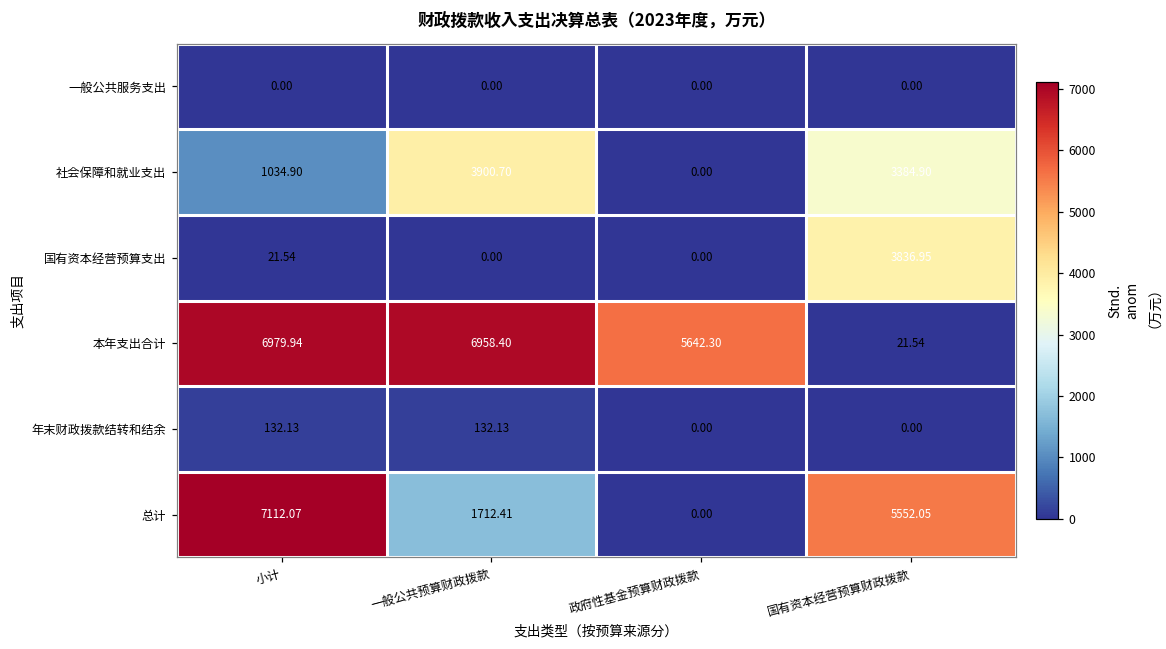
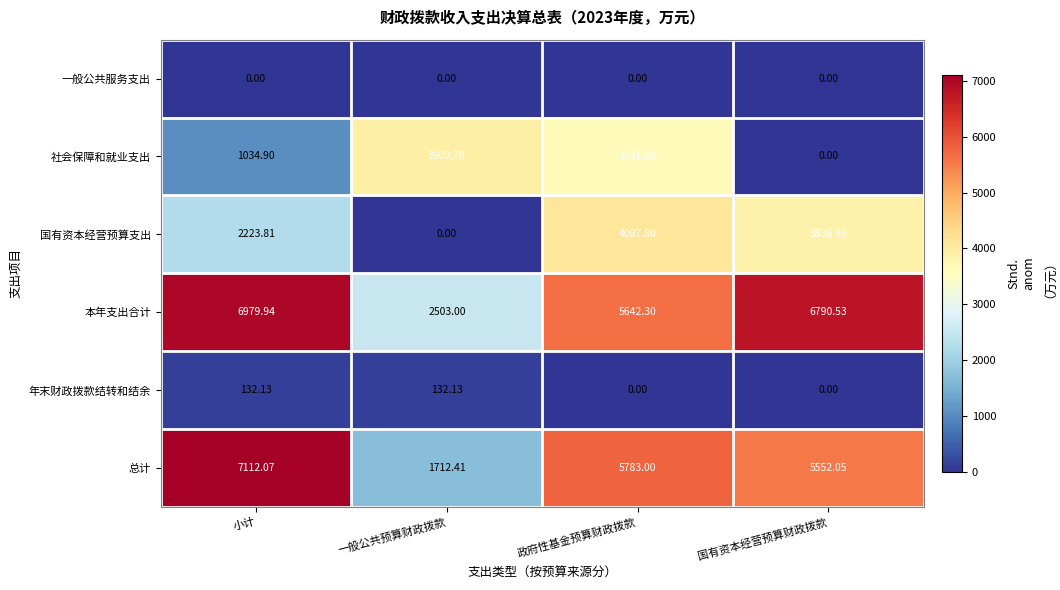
  {
    "一般公共服务支出": {
      "小计": 0.00,
      "一般公共预算财政拨款": 0.00,
      "政府性基金预算财政拨款": 0.00,
      "国有资本经营预算财政拨款": 0.00
    },
    "社会保障和就业支出": {
      "小计": 1034.90,
      "一般公共预算财政拨款": 3900.70,
-     "政府性基金预算财政拨款": 0.00,
-     "国有资本经营预算财政拨款": 3384.90
+     "政府性基金预算财政拨款": 3631.60,
+     "国有资本经营预算财政拨款": 0.00
    },
    "国有资本经营预算支出": {
-     "小计": 21.54,
+     "小计": 2223.81,
      "一般公共预算财政拨款": 0.00,
-     "政府性基金预算财政拨款": 0.00,
+     "政府性基金预算财政拨款": 4087.80,
      "国有资本经营预算财政拨款": 3836.95
    },
    "本年支出合计": {
      "小计": 6979.94,
-     "一般公共预算财政拨款": 6958.40,
+     "一般公共预算财政拨款": 2503.00,
      "政府性基金预算财政拨款": 5642.30,
-     "国有资本经营预算财政拨款": 21.54
+     "国有资本经营预算财政拨款": 6790.53
    },
    "年末财政拨款结转和结余": {
      "小计": 132.13,
      "一般公共预算财政拨款": 132.13,
      "政府性基金预算财政拨款": 0.00,
      "国有资本经营预算财政拨款": 0.00
    },
    "总计": {
      "小计": 7112.07,
      "一般公共预算财政拨款": 1712.41,
-     "政府性基金预算财政拨款": 0.00,
+     "政府性基金预算财政拨款": 5783.00,
      "国有资本经营预算财政拨款": 5552.05
    }
  }
